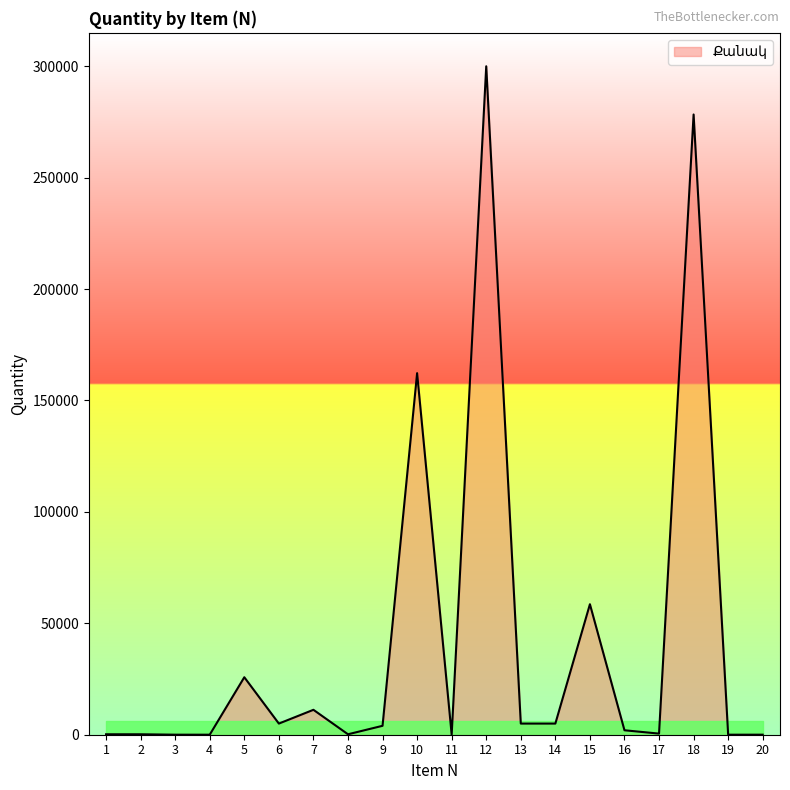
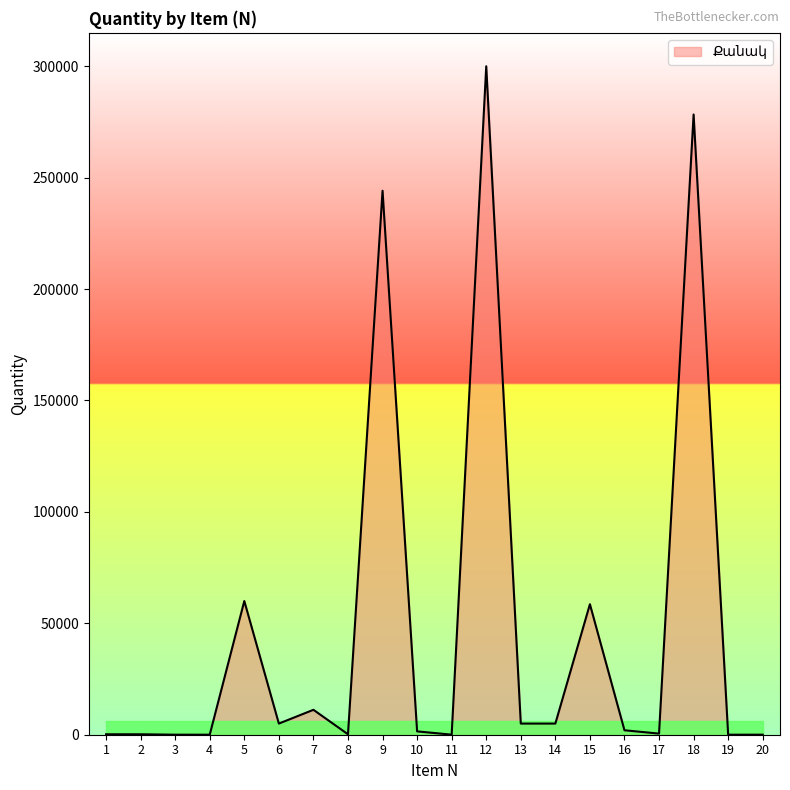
  {
    "Քանակ": {
      "1": 0,
      "2": 0,
      "3": 0,
      "4": 0,
-     "5": 26000,
+     "5": 60000,
      "7": 11000,
      "8": 0,
-     "9": 4000,
-     "10": 162000,
+     "9": 244000,
+     "10": 2000,
      "11": 0,
      "12": 300000,
      "15": 59000,
      "16": 2000,
      "17": 1000,
      "18": 278000,
      "19": 0,
      "20": 0
    }
  }
